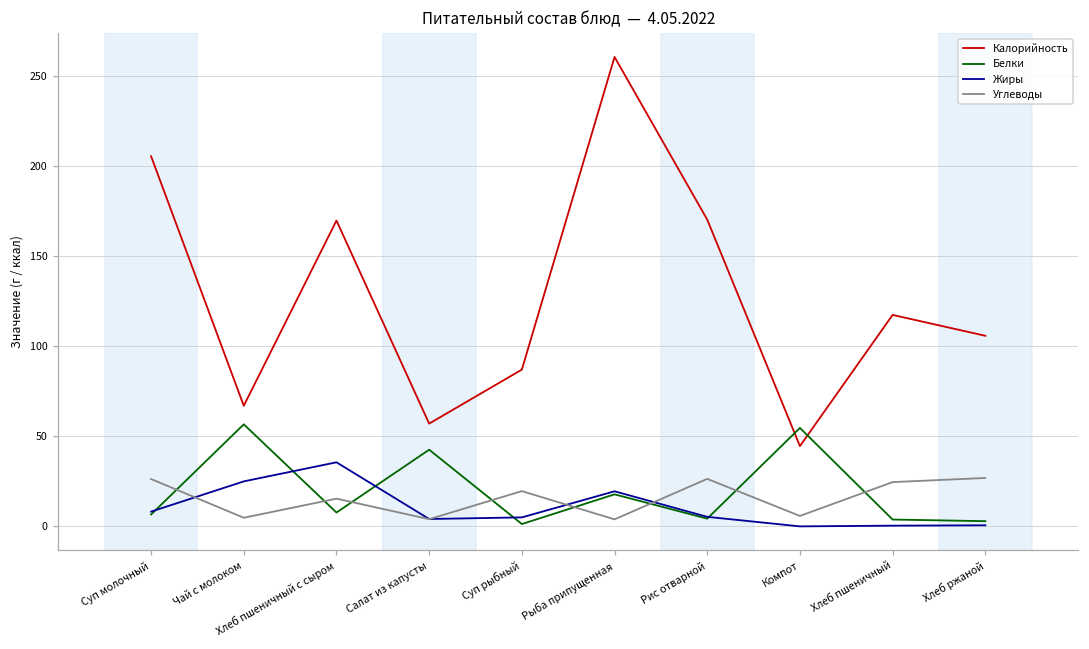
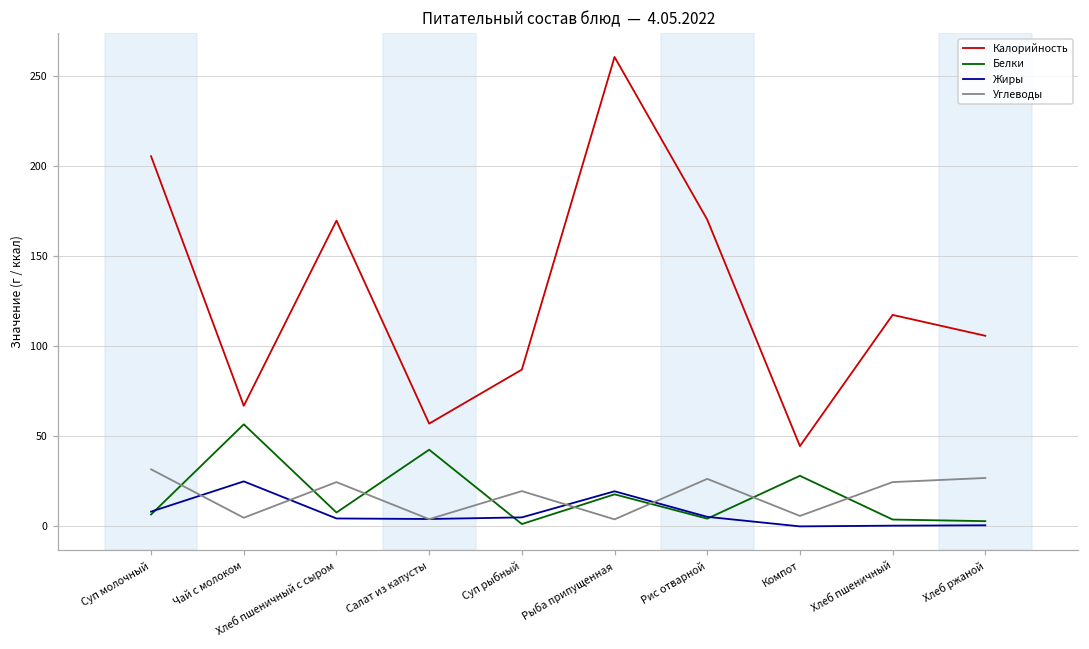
  {
    "Калорийность": {
      "Суп молочный": 206,
      "Чай с молоком": 67,
      "Хлеб пшеничный с сыром": 170,
      "Салат из капусты": 57,
      "Суп рыбный": 87,
      "Рыба припущенная": 261,
      "Рис отварной": 170,
      "Компот": 45,
      "Хлеб пшеничный": 118,
      "Хлеб ржаной": 106
    },
    "Белки": {
      "Суп молочный": 7,
      "Чай с молоком": 57,
      "Хлеб пшеничный с сыром": 8,
      "Салат из капусты": 43,
      "Суп рыбный": 1,
      "Рыба припущенная": 18,
-     "Компот": 55,
+     "Компот": 28,
      "Хлеб пшеничный": 4,
      "Хлеб ржаной": 3
    },
    "Жиры": {
      "Суп молочный": 8,
      "Чай с молоком": 25,
-     "Хлеб пшеничный с сыром": 36,
+     "Хлеб пшеничный с сыром": 4,
      "Суп рыбный": 5,
      "Рыба припущенная": 20,
      "Компот": 0,
      "Хлеб пшеничный": 0,
      "Хлеб ржаной": 1
    },
    "Углеводы": {
-     "Суп молочный": 26,
+     "Суп молочный": 32,
      "Чай с молоком": 5,
-     "Хлеб пшеничный с сыром": 15,
+     "Хлеб пшеничный с сыром": 25,
      "Суп рыбный": 20,
      "Рыба припущенная": 4,
      "Рис отварной": 26,
      "Компот": 6,
      "Хлеб пшеничный": 25,
      "Хлеб ржаной": 27
    }
  }
